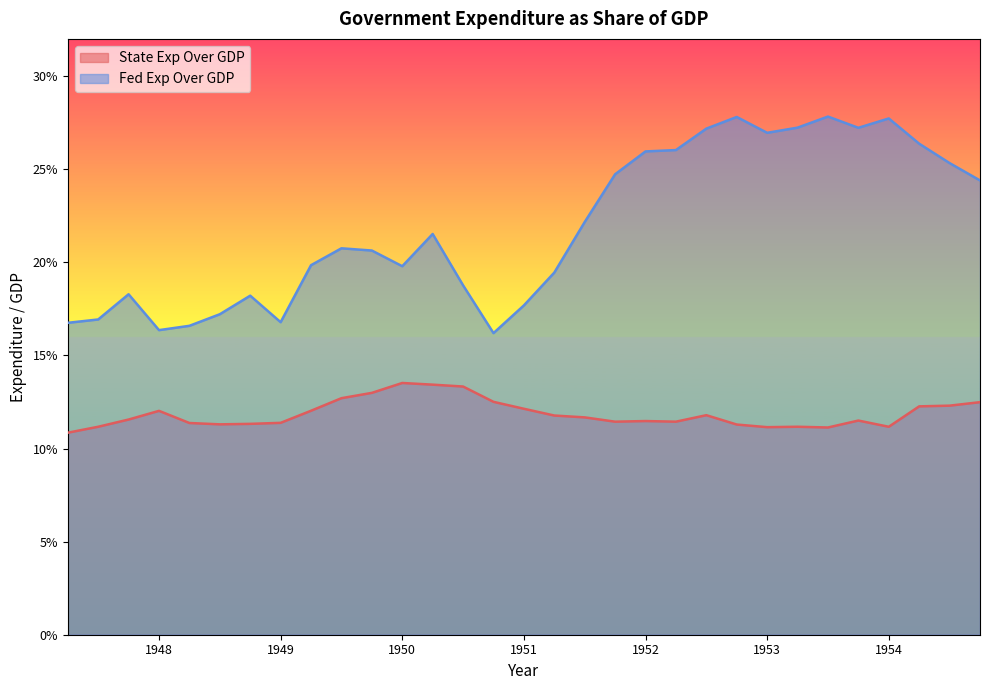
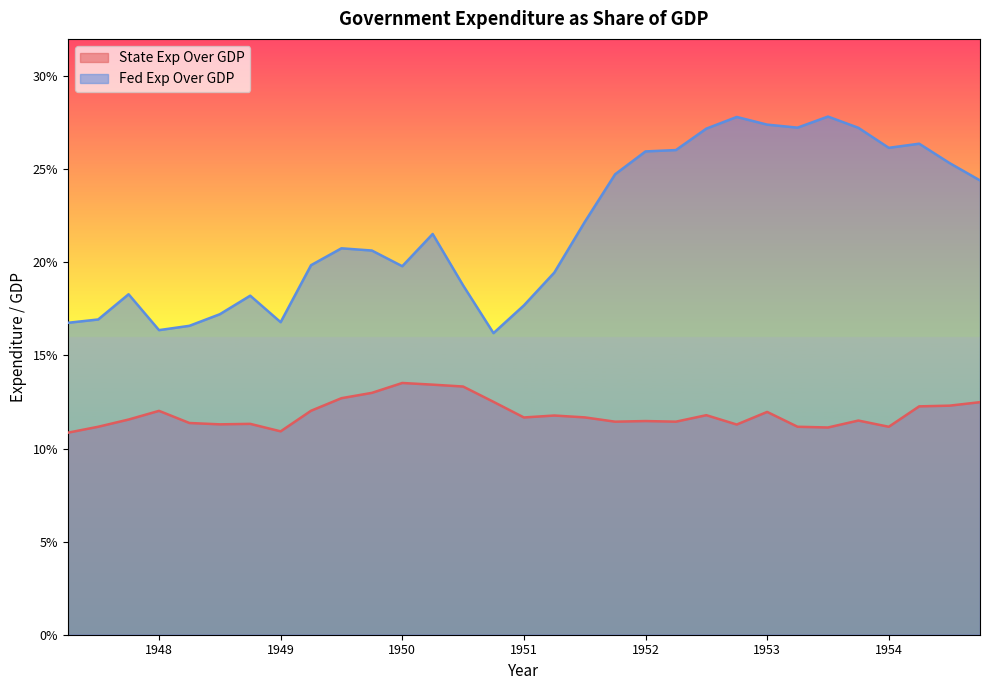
  {
    "State Exp Over GDP": {
      "1948": "12.0%",
-     "1949": "11.4%",
+     "1949": "10.9%",
      "1950": "13.5%",
-     "1951": "12.1%",
+     "1951": "11.7%",
      "1952": "11.5%",
-     "1953": "11.1%",
+     "1953": "12.0%",
      "1954": "11.2%"
    },
    "Fed Exp Over GDP": {
      "1948": "16.4%",
      "1949": "16.8%",
      "1950": "19.8%",
      "1951": "17.7%",
      "1952": "26.0%",
-     "1953": "27.0%",
-     "1954": "27.7%"
+     "1953": "27.4%",
+     "1954": "26.1%"
    }
  }
